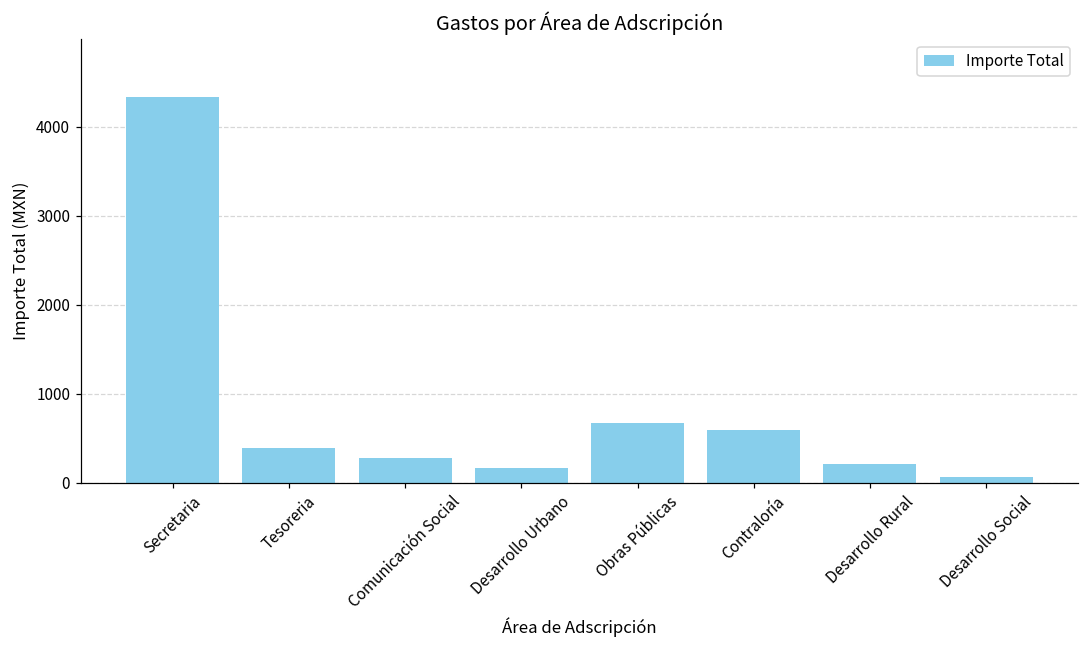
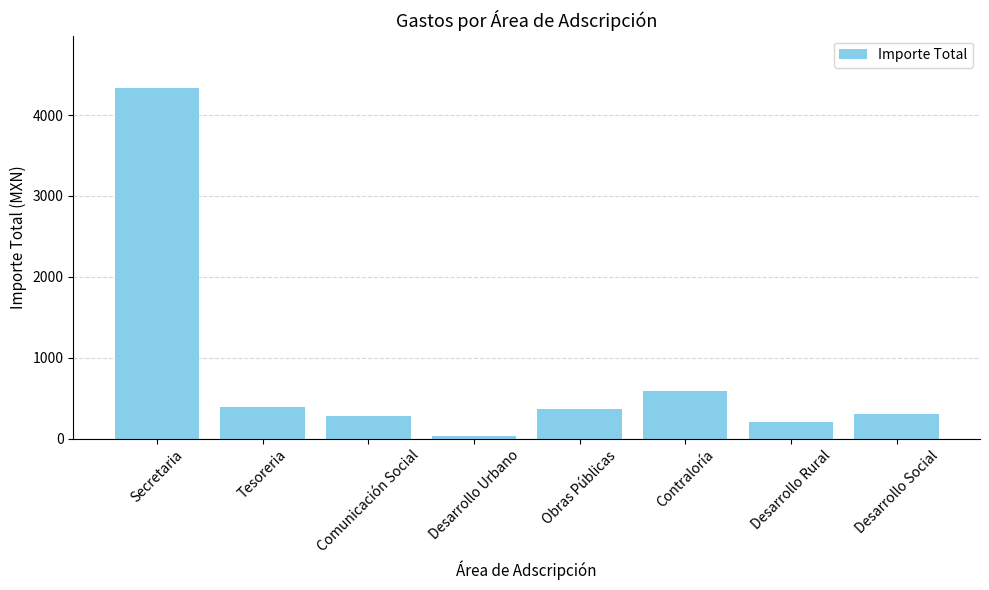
  {
    "Secretaria": 4300,
    "Tesoreria": 400,
    "Comunicación Social": 300,
-   "Desarrollo Urbano": 200,
-   "Obras Públicas": 700,
+   "Desarrollo Urbano": 0,
+   "Obras Públicas": 400,
    "Contraloría": 600,
    "Desarrollo Rural": 200,
-   "Desarrollo Social": 100
+   "Desarrollo Social": 300
  }
